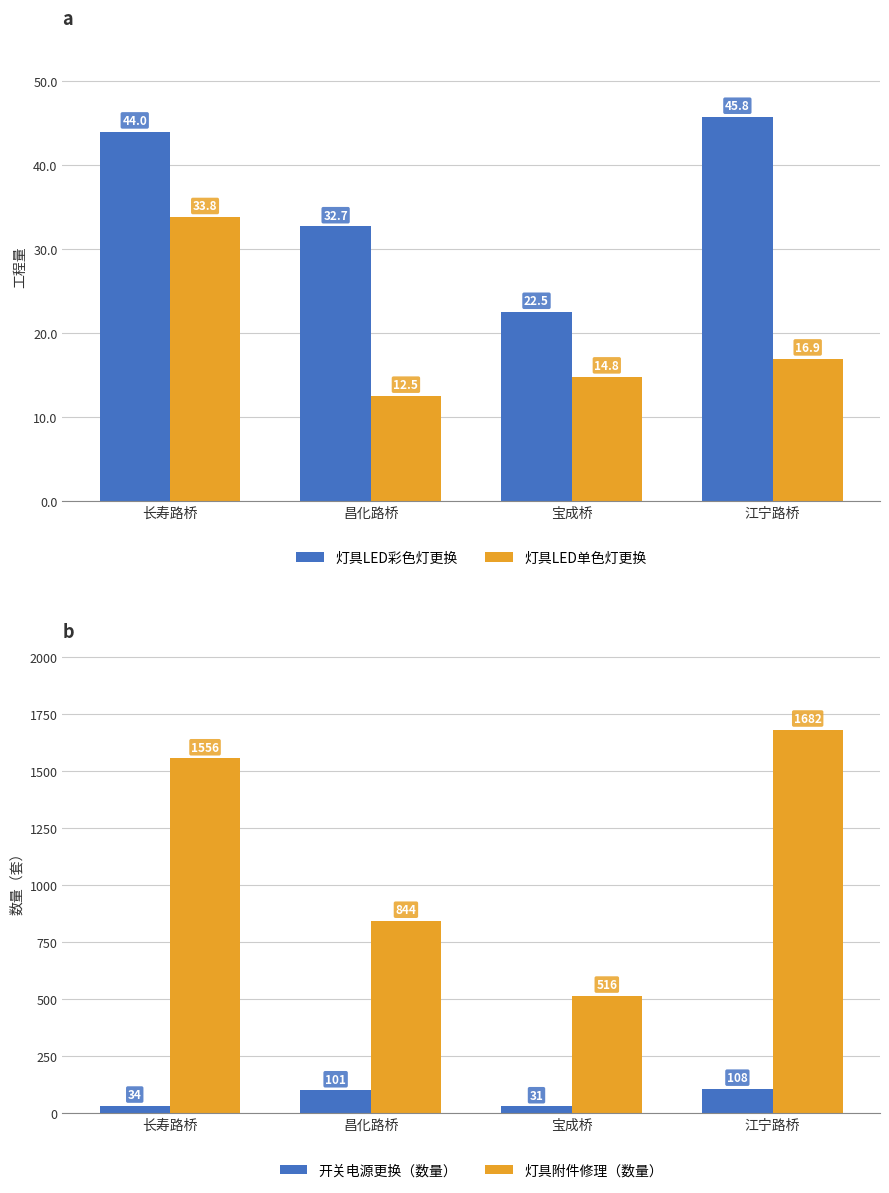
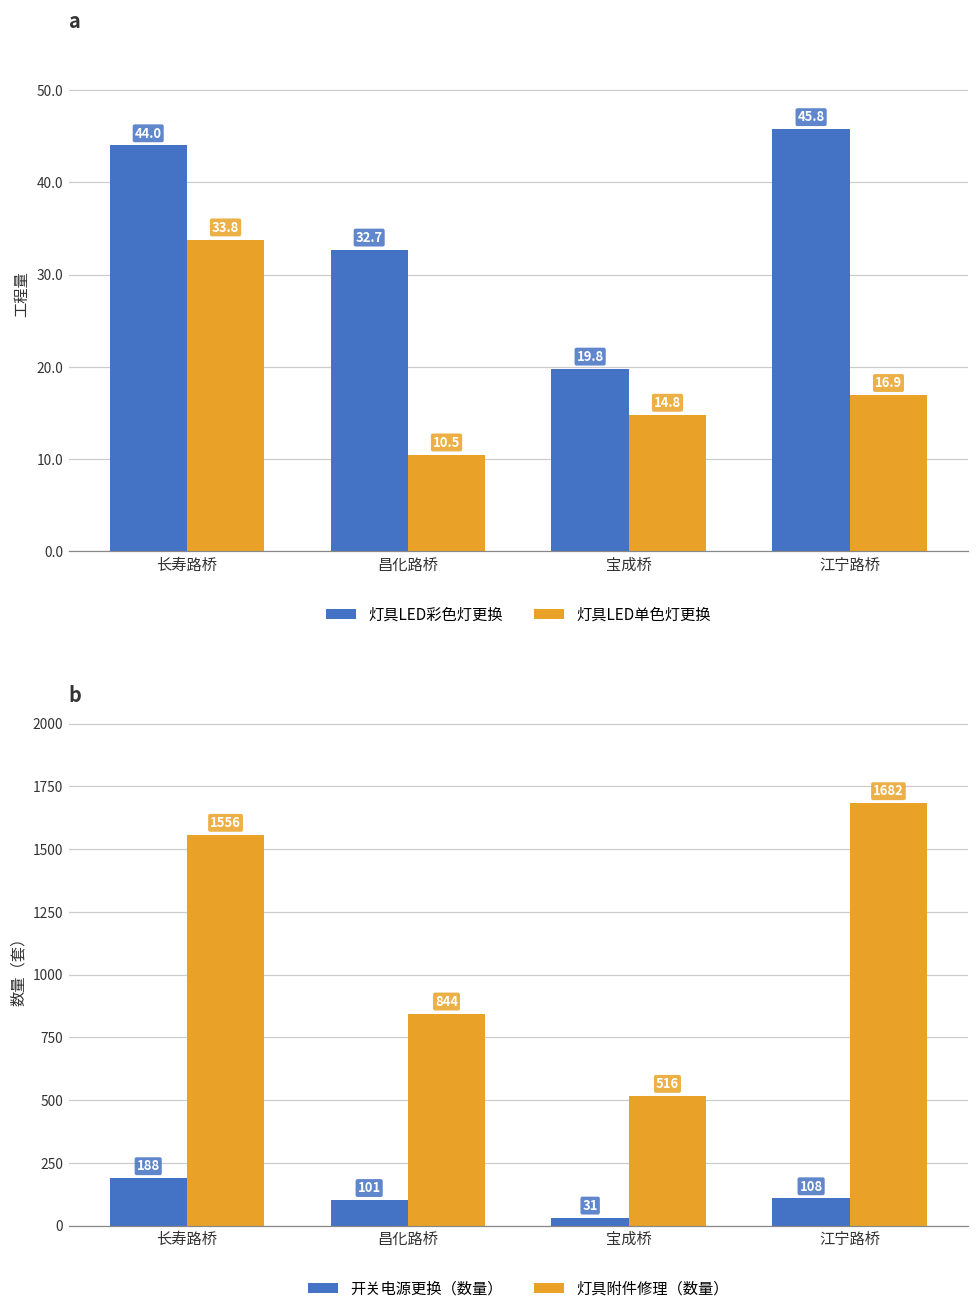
  {
    "a": {
      "灯具LED彩色灯更换": {
-       "宝成桥": 22.5
+       "宝成桥": 19.8
      },
      "灯具LED单色灯更换": {
-       "昌化路桥": 12.5
+       "昌化路桥": 10.5
      }
    },
    "b": {
      "开关电源更换（数量）": {
-       "长寿路桥": 34
+       "长寿路桥": 188
      }
    }
  }
